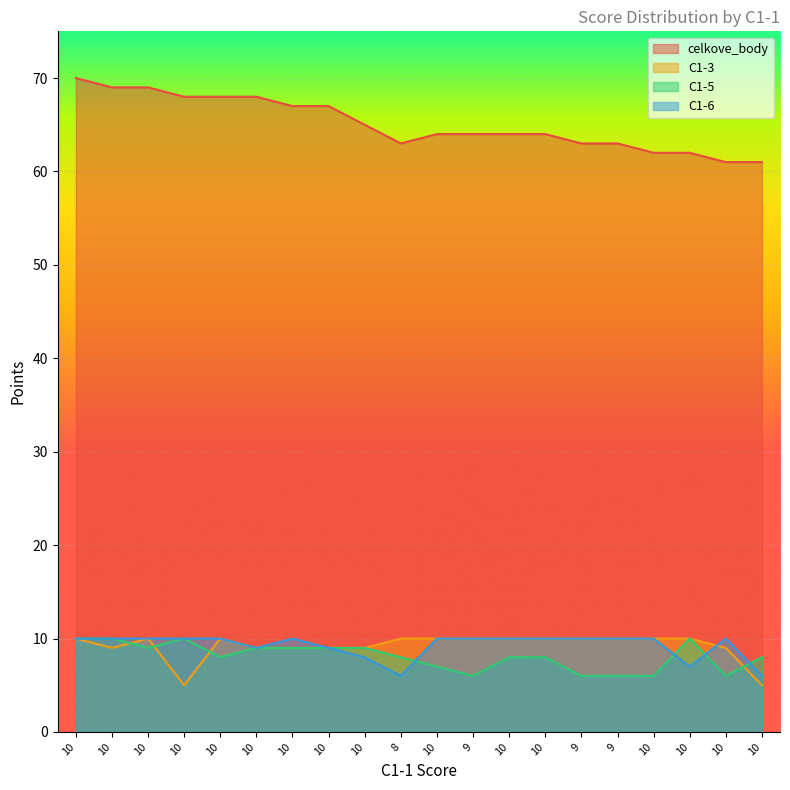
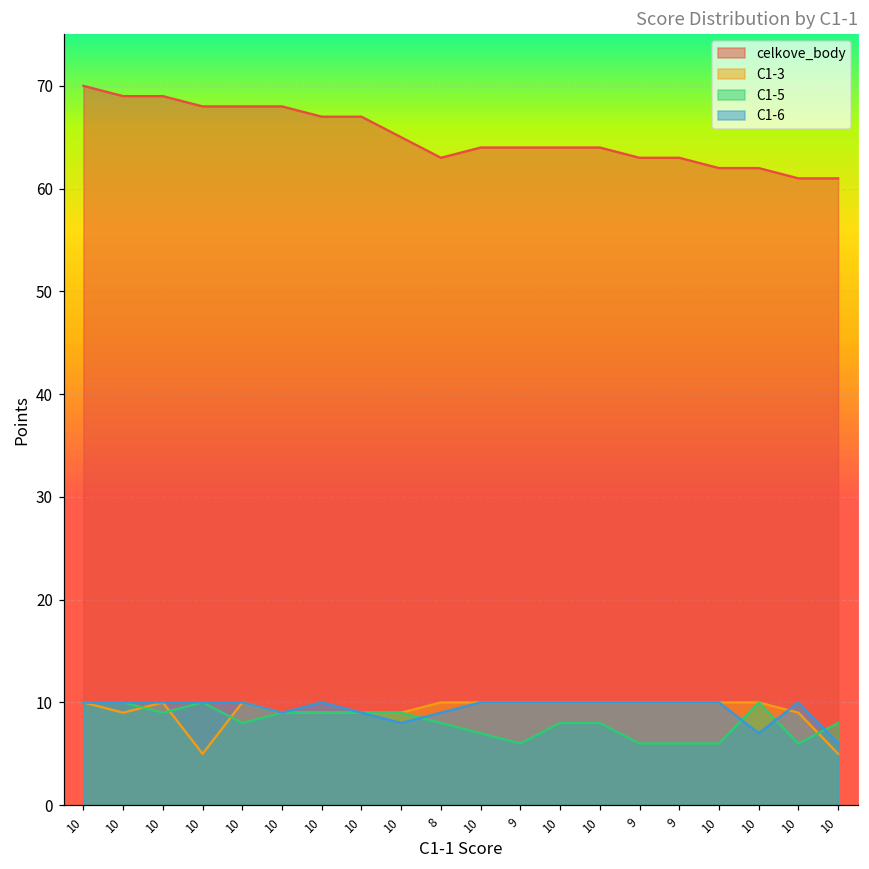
  {
    "celkove_body": {
      "8": 63
    },
    "C1-3": {
      "8": 10
    },
    "C1-5": {
      "8": 8
    },
    "C1-6": {
-     "8": 6
+     "8": 9
    }
  }
